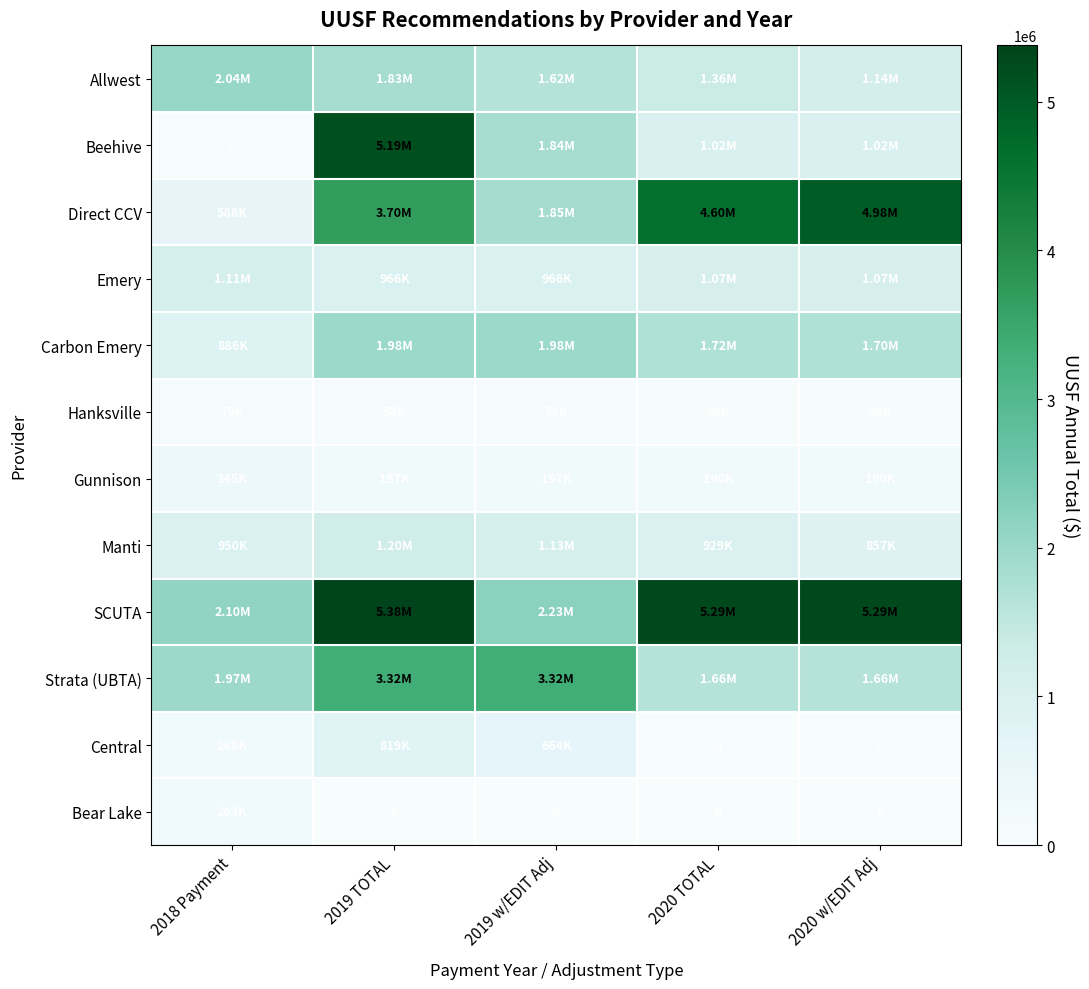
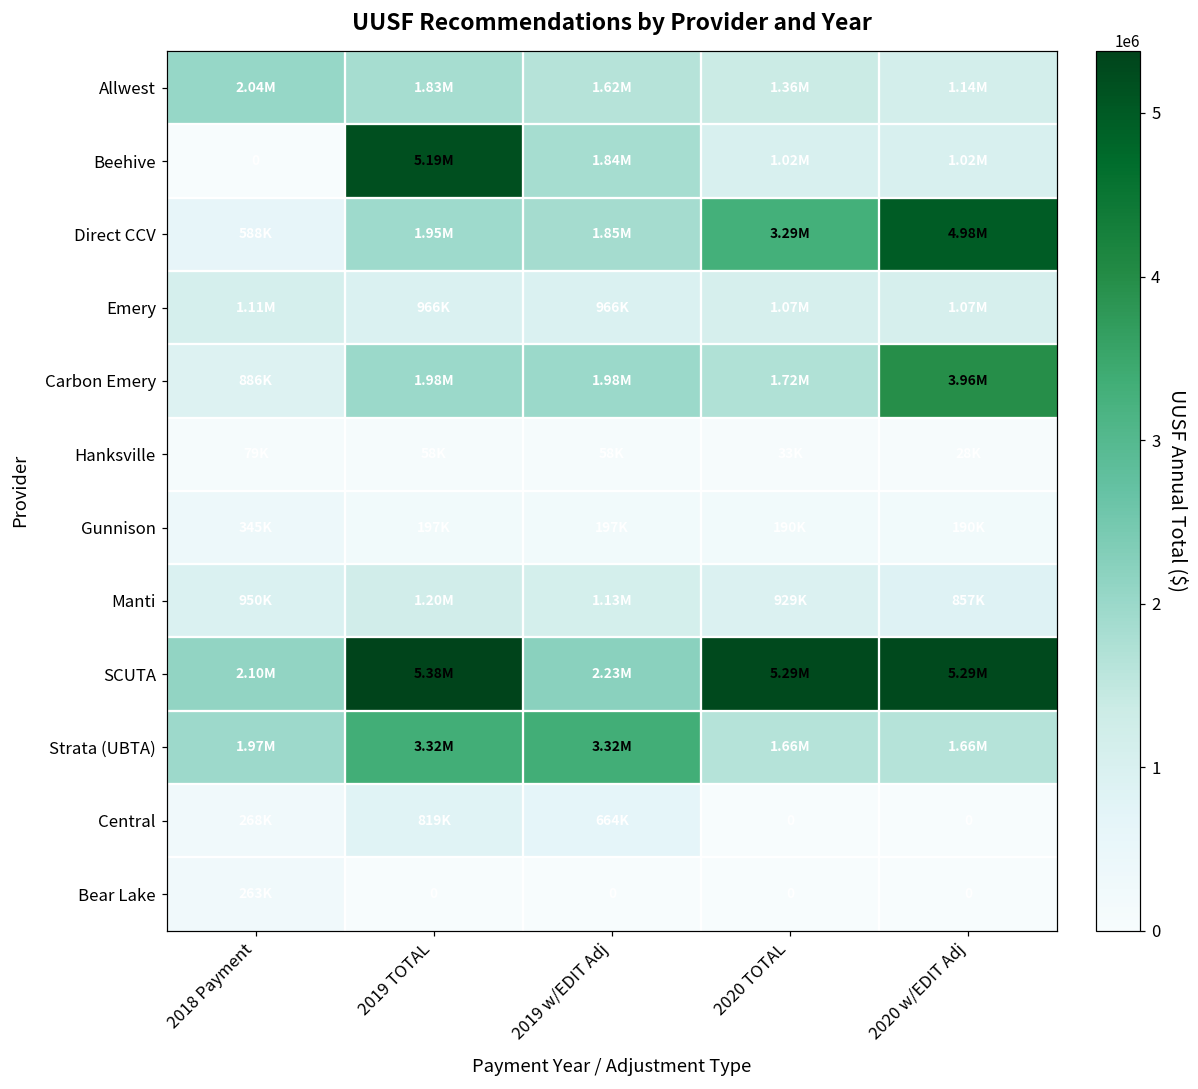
  {
    "Allwest": {
      "2018 Payment": "2.04M",
      "2019 TOTAL": "1.83M",
      "2019 w/EDIT Adj": "1.62M",
      "2020 TOTAL": "1.36M"
    },
    "Beehive": {
      "2019 TOTAL": "5.19M",
      "2019 w/EDIT Adj": "1.84M"
    },
    "Direct CCV": {
-     "2019 TOTAL": "3.70M",
+     "2019 TOTAL": "1.95M",
      "2019 w/EDIT Adj": "1.85M",
-     "2020 TOTAL": "4.60M",
+     "2020 TOTAL": "3.29M",
      "2020 w/EDIT Adj": "4.98M"
    },
    "Carbon Emery": {
      "2019 TOTAL": "1.98M",
      "2019 w/EDIT Adj": "1.98M",
      "2020 TOTAL": "1.72M",
-     "2020 w/EDIT Adj": "1.70M"
+     "2020 w/EDIT Adj": "3.96M"
    },
    "SCUTA": {
      "2018 Payment": "2.10M",
      "2019 TOTAL": "5.38M",
      "2019 w/EDIT Adj": "2.23M",
      "2020 TOTAL": "5.29M",
      "2020 w/EDIT Adj": "5.29M"
    },
    "Strata (UBTA)": {
      "2018 Payment": "1.97M",
      "2019 TOTAL": "3.32M",
      "2019 w/EDIT Adj": "3.32M",
      "2020 TOTAL": "1.66M",
      "2020 w/EDIT Adj": "1.66M"
    }
  }
